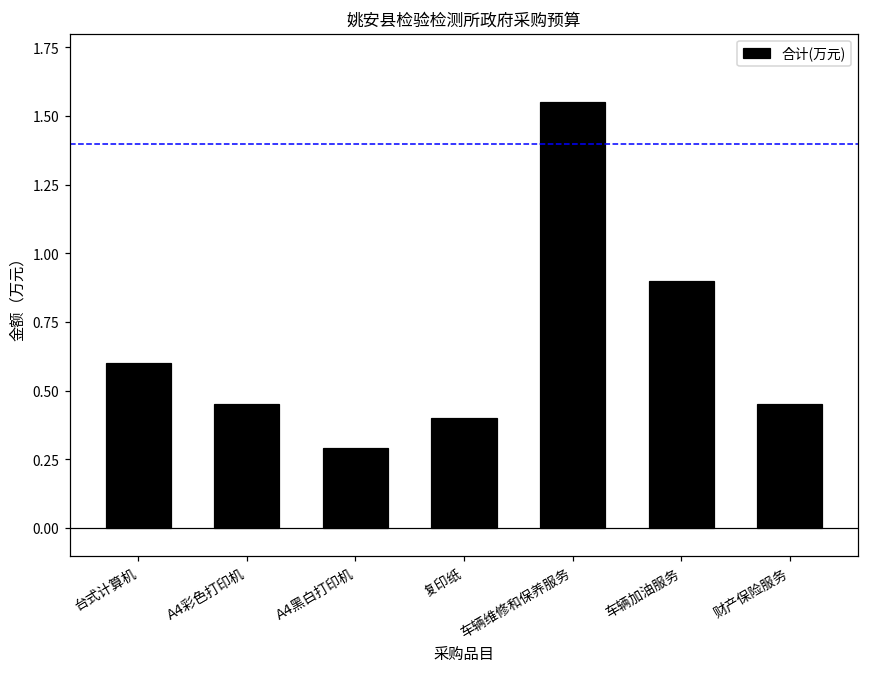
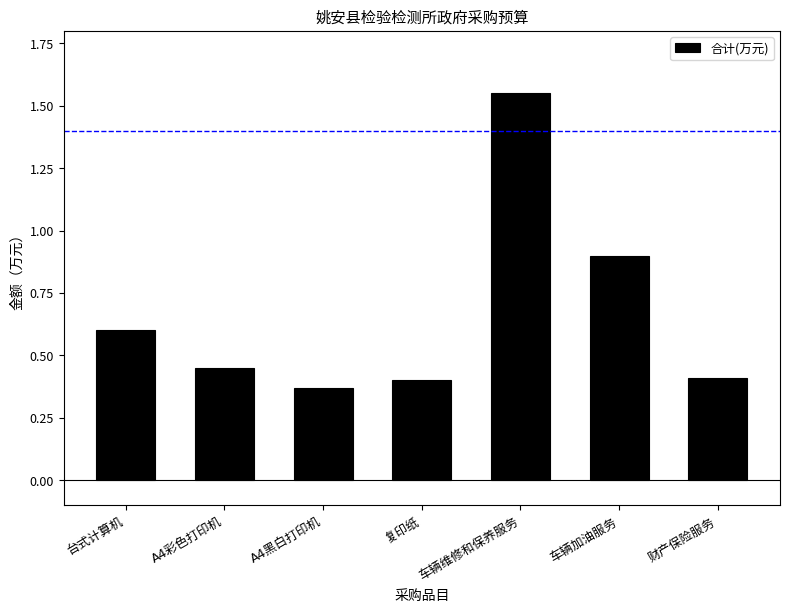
  {
    "台式计算机": 0.60,
    "A4彩色打印机": 0.45,
-   "A4黑白打印机": 0.29,
+   "A4黑白打印机": 0.37,
    "复印纸": 0.40,
    "车辆维修和保养服务": 1.55,
    "车辆加油服务": 0.90,
-   "财产保险服务": 0.45
+   "财产保险服务": 0.41
  }
